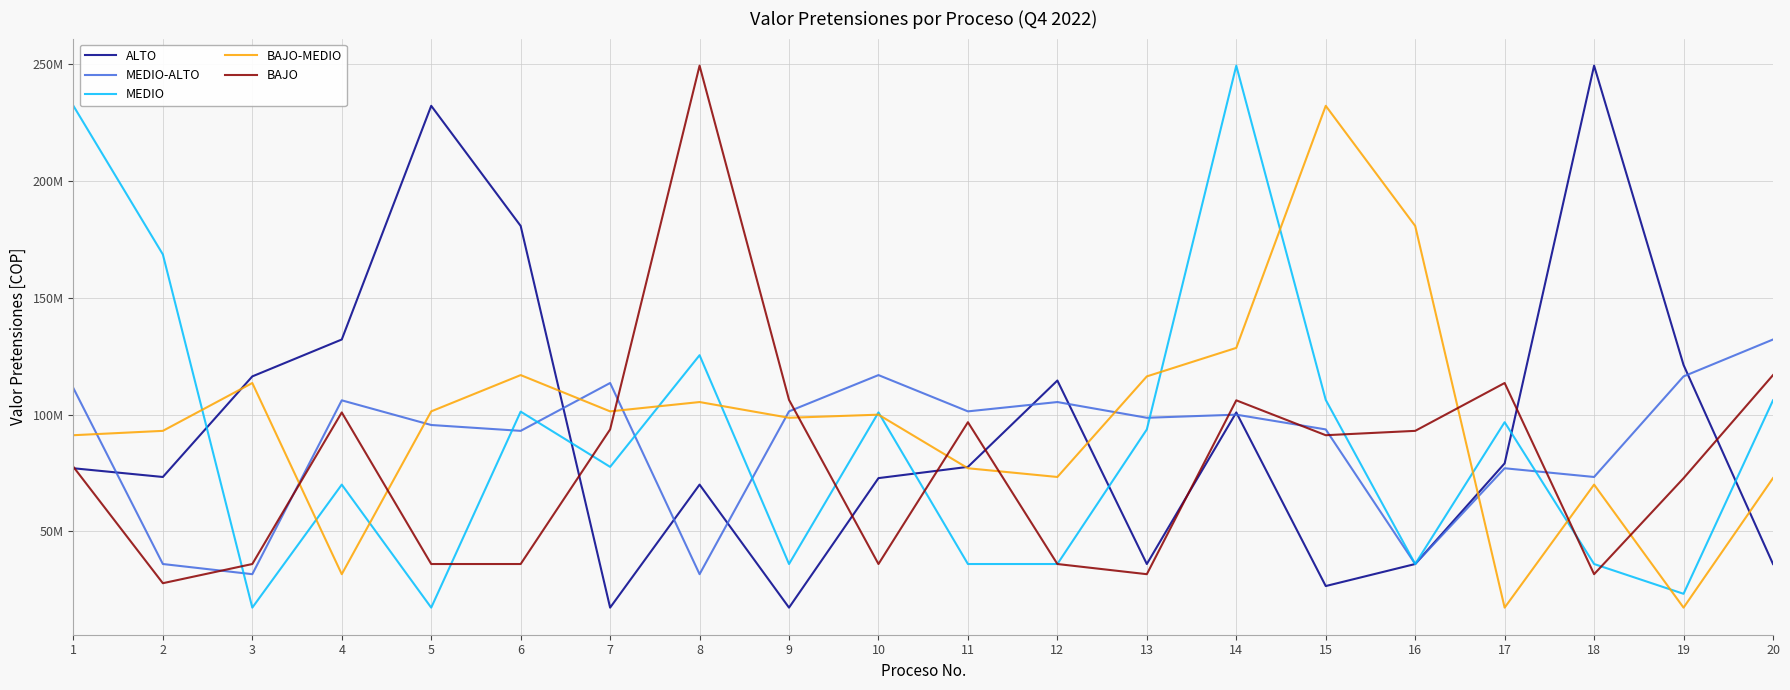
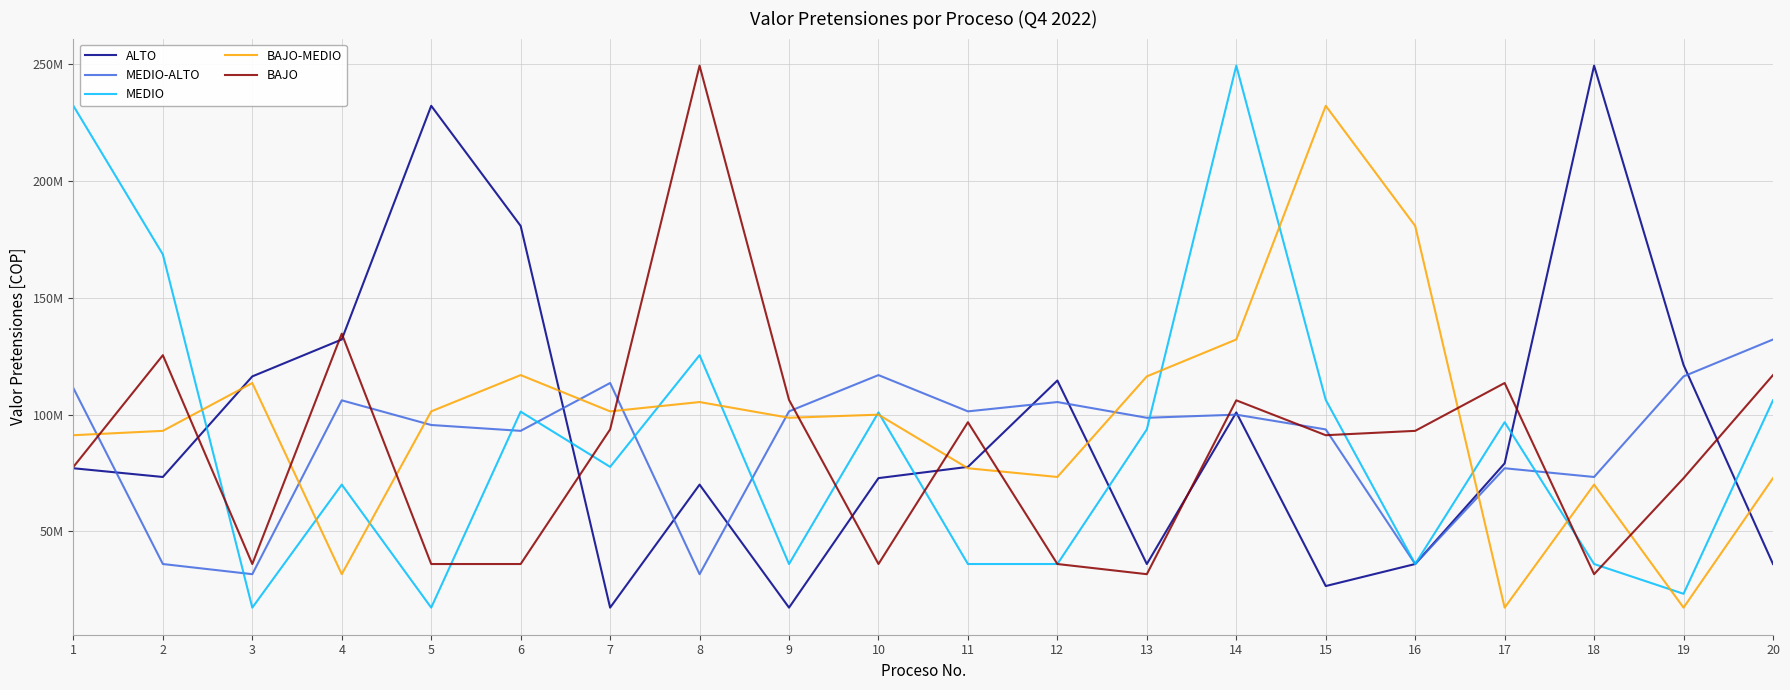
  {
    "ALTO": {
      "2": 73000000,
      "3": 116000000,
      "4": 132000000,
      "5": 232000000,
      "6": 181000000,
      "7": 17000000,
      "8": 70000000,
      "9": 17000000,
      "10": 73000000,
      "12": 115000000,
      "13": 36000000,
      "15": 27000000,
      "17": 79000000,
      "18": 249000000,
      "19": 121000000,
      "20": 36000000
    },
    "MEDIO-ALTO": {
      "1": 111000000,
      "2": 36000000,
      "3": 32000000,
      "4": 106000000,
      "5": 96000000,
      "6": 93000000,
      "7": 113000000,
      "8": 32000000,
      "9": 101000000,
      "10": 117000000,
      "11": 101000000,
      "12": 105000000,
      "13": 99000000,
      "15": 94000000,
      "17": 77000000,
      "18": 73000000,
      "19": 116000000,
      "20": 132000000
    },
    "MEDIO": {
      "1": 232000000,
      "2": 169000000,
      "3": 17000000,
      "4": 70000000,
      "5": 17000000,
      "6": 101000000,
      "7": 78000000,
      "8": 125000000,
      "9": 36000000,
      "11": 36000000,
      "13": 94000000,
      "14": 249000000,
      "15": 106000000,
      "17": 97000000,
      "18": 36000000,
      "19": 23000000,
      "20": 106000000
    },
    "BAJO-MEDIO": {
      "1": 91000000,
      "2": 93000000,
      "3": 113000000,
      "4": 32000000,
      "5": 101000000,
      "6": 117000000,
      "7": 101000000,
      "8": 105000000,
      "9": 99000000,
      "12": 73000000,
      "13": 116000000,
-     "14": 129000000,
+     "14": 132000000,
      "15": 232000000,
      "16": 181000000,
      "17": 17000000,
      "18": 70000000,
      "19": 17000000,
      "20": 73000000
    },
    "BAJO": {
-     "2": 28000000,
+     "2": 125000000,
      "3": 36000000,
-     "4": 101000000,
+     "4": 135000000,
      "5": 36000000,
      "6": 36000000,
      "7": 94000000,
      "8": 249000000,
      "9": 106000000,
      "10": 36000000,
      "11": 97000000,
      "13": 32000000,
      "14": 106000000,
      "15": 91000000,
      "16": 93000000,
      "17": 113000000,
      "18": 32000000,
      "19": 73000000,
      "20": 117000000
    }
  }
